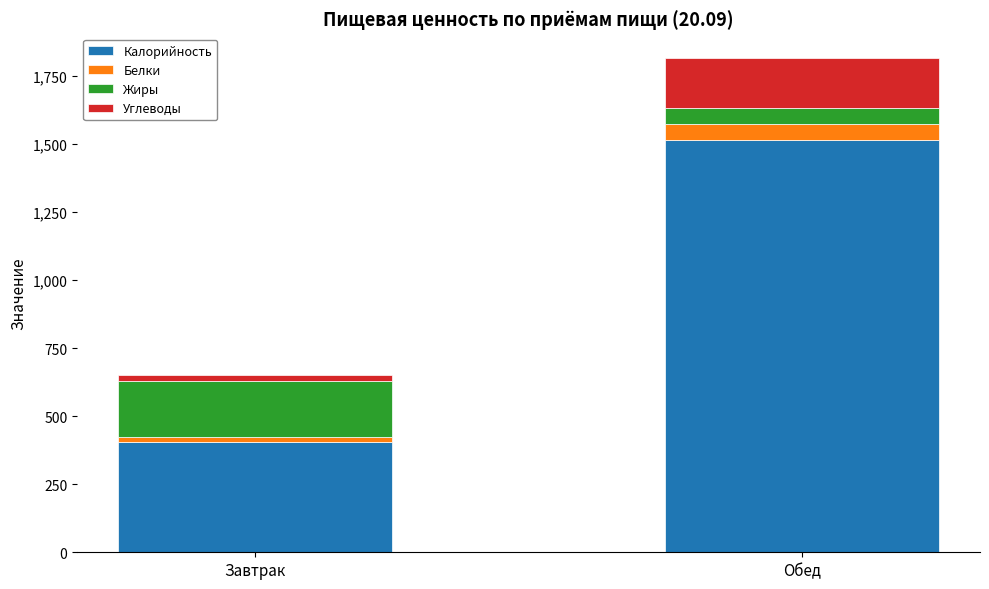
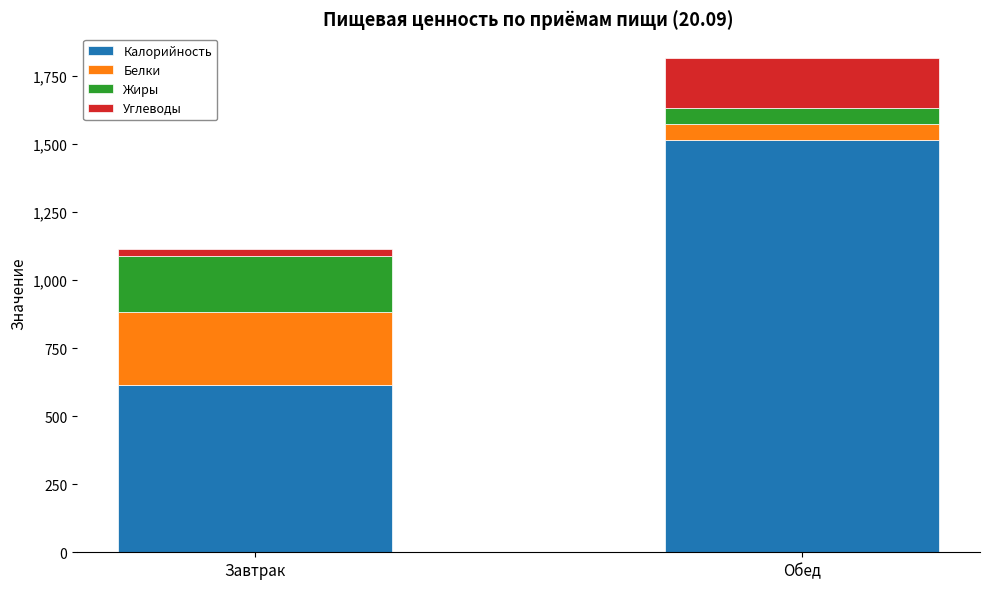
  {
    "Калорийность": {
-     "Завтрак": "400",
+     "Завтрак": "610",
      "Обед": "1,510"
    },
    "Белки": {
-     "Завтрак": "20",
+     "Завтрак": "270",
      "Обед": "60"
    },
    "Жиры": {
      "Завтрак": "210",
      "Обед": "60"
    },
    "Углеводы": {
      "Завтрак": "20",
      "Обед": "180"
    }
  }
